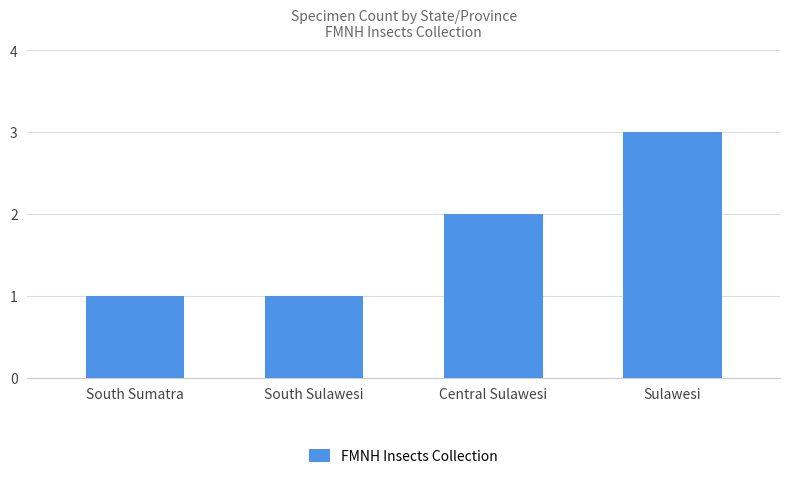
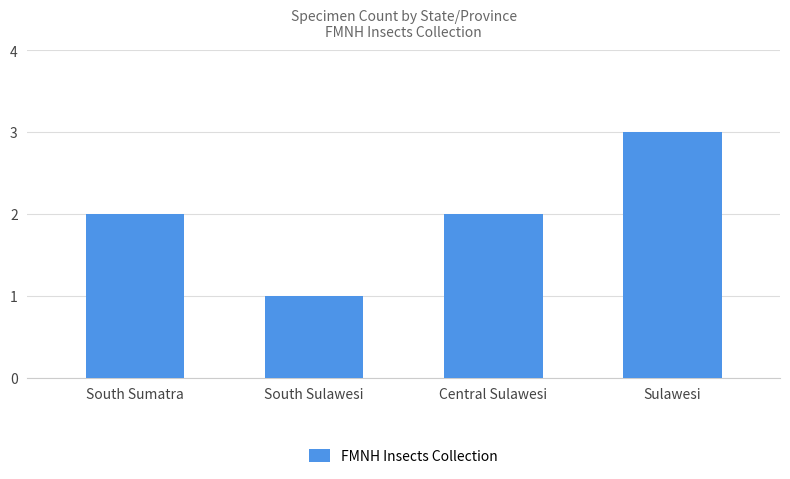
  {
-   "South Sumatra": 1,
+   "South Sumatra": 2,
    "South Sulawesi": 1,
    "Central Sulawesi": 2,
    "Sulawesi": 3
  }
